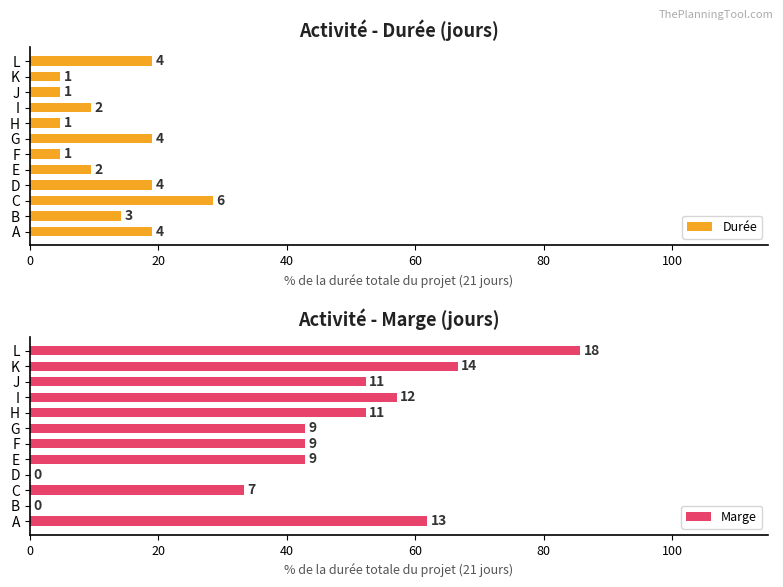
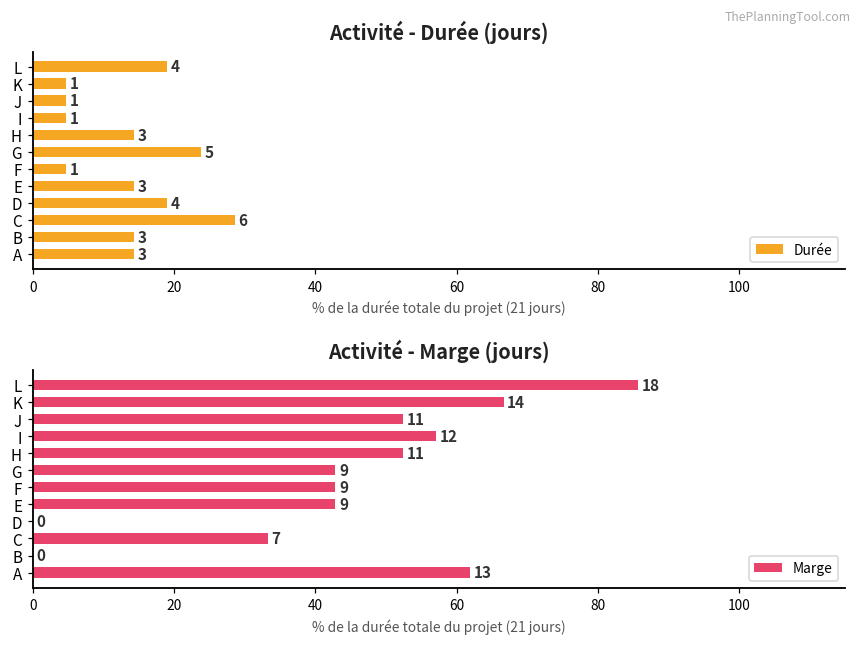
  {
    "Activité - Durée (jours)": {
-     "I": 2,
-     "H": 1,
-     "G": 4,
-     "E": 2,
-     "A": 4
+     "I": 1,
+     "H": 3,
+     "G": 5,
+     "E": 3,
+     "A": 3
    },
    "Activité - Marge (jours)": {
      "D": 0,
      "B": 0
    }
  }
